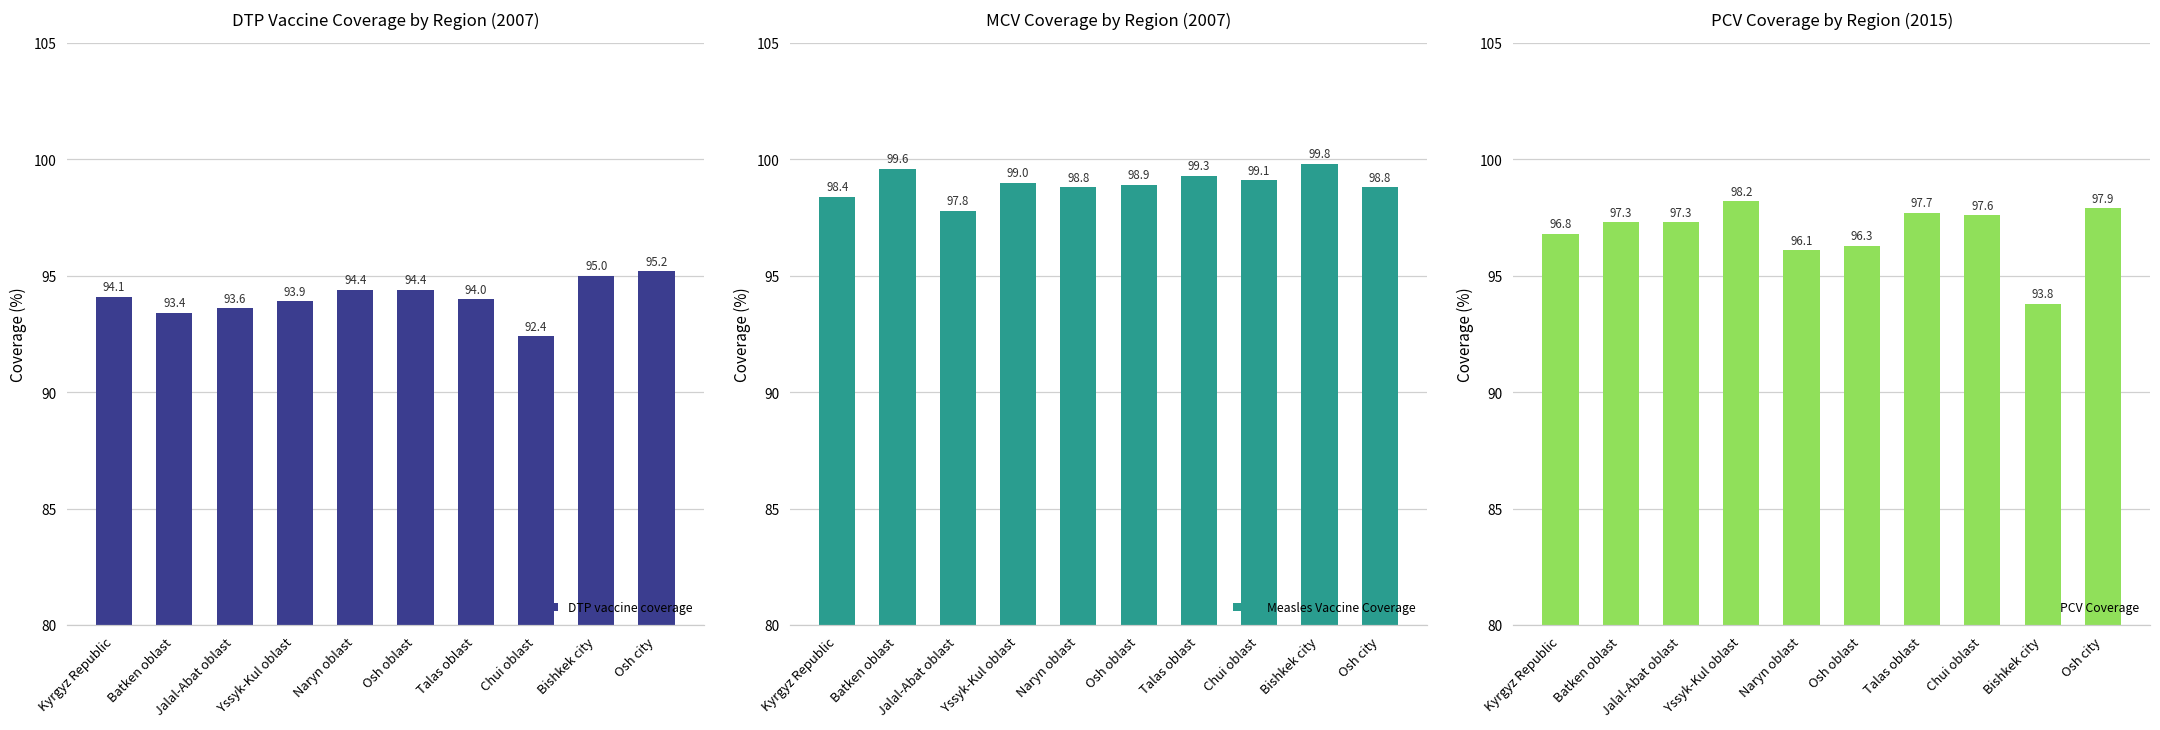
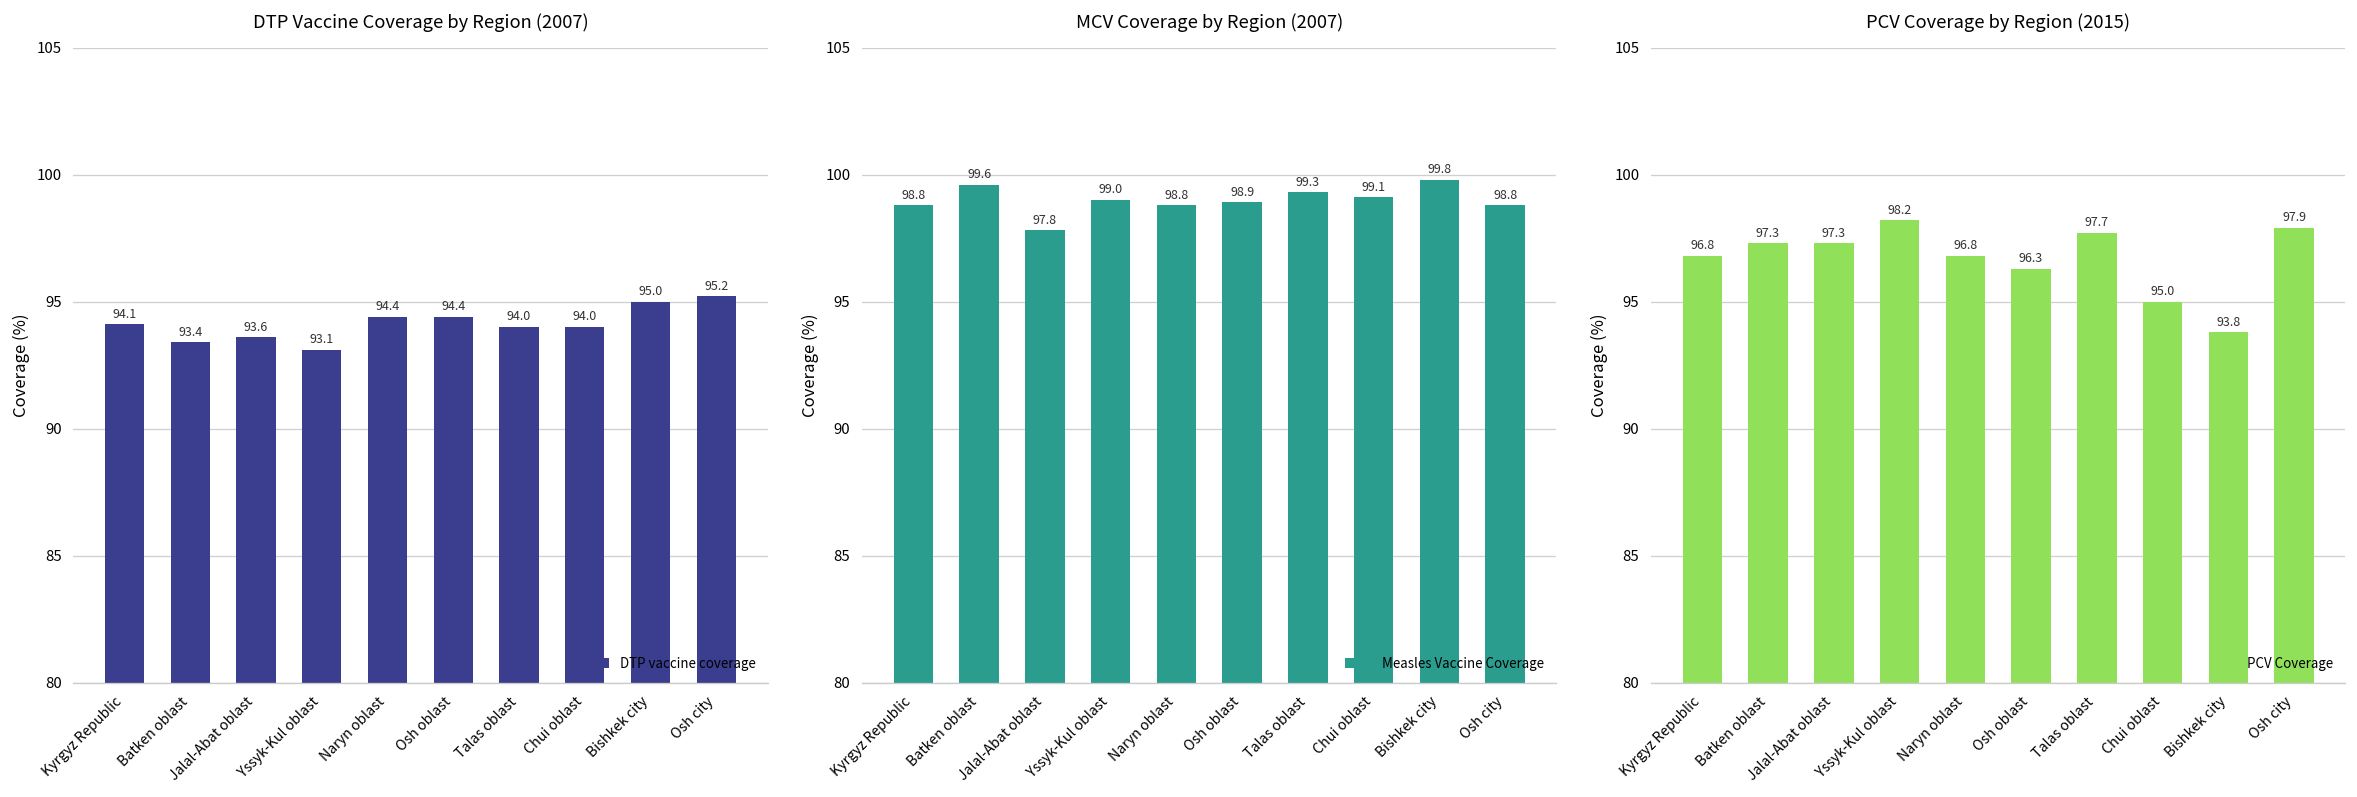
  {
    "DTP Vaccine Coverage by Region (2007)": {
      "Kyrgyz Republic": 94.1,
      "Batken oblast": 93.4,
      "Jalal-Abat oblast": 93.6,
-     "Yssyk-Kul oblast": 93.9,
+     "Yssyk-Kul oblast": 93.1,
      "Naryn oblast": 94.4,
      "Osh oblast": 94.4,
      "Talas oblast": 94.0,
-     "Chui oblast": 92.4,
+     "Chui oblast": 94.0,
      "Bishkek city": 95.0,
      "Osh city": 95.2
    },
    "MCV Coverage by Region (2007)": {
-     "Kyrgyz Republic": 98.4,
+     "Kyrgyz Republic": 98.8,
      "Batken oblast": 99.6,
      "Jalal-Abat oblast": 97.8,
      "Yssyk-Kul oblast": 99.0,
      "Naryn oblast": 98.8,
      "Osh oblast": 98.9,
      "Talas oblast": 99.3,
      "Chui oblast": 99.1,
      "Bishkek city": 99.8,
      "Osh city": 98.8
    },
    "PCV Coverage by Region (2015)": {
      "Kyrgyz Republic": 96.8,
      "Batken oblast": 97.3,
      "Jalal-Abat oblast": 97.3,
      "Yssyk-Kul oblast": 98.2,
-     "Naryn oblast": 96.1,
+     "Naryn oblast": 96.8,
      "Osh oblast": 96.3,
      "Talas oblast": 97.7,
-     "Chui oblast": 97.6,
+     "Chui oblast": 95.0,
      "Bishkek city": 93.8,
      "Osh city": 97.9
    }
  }
